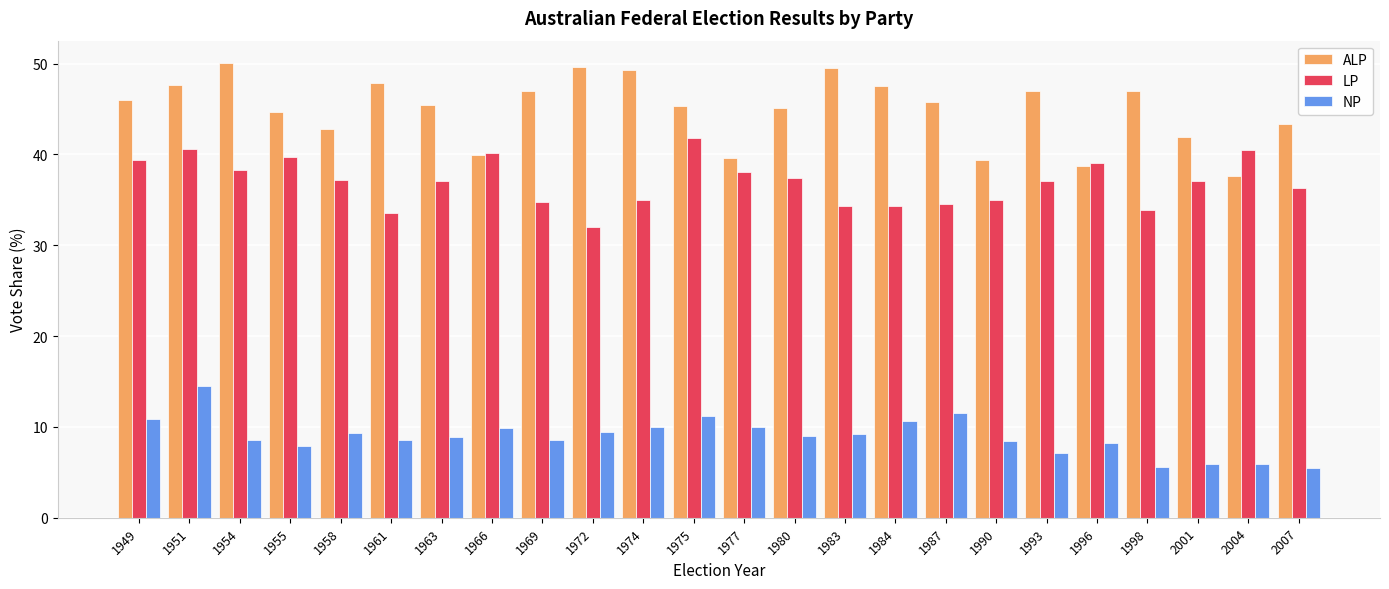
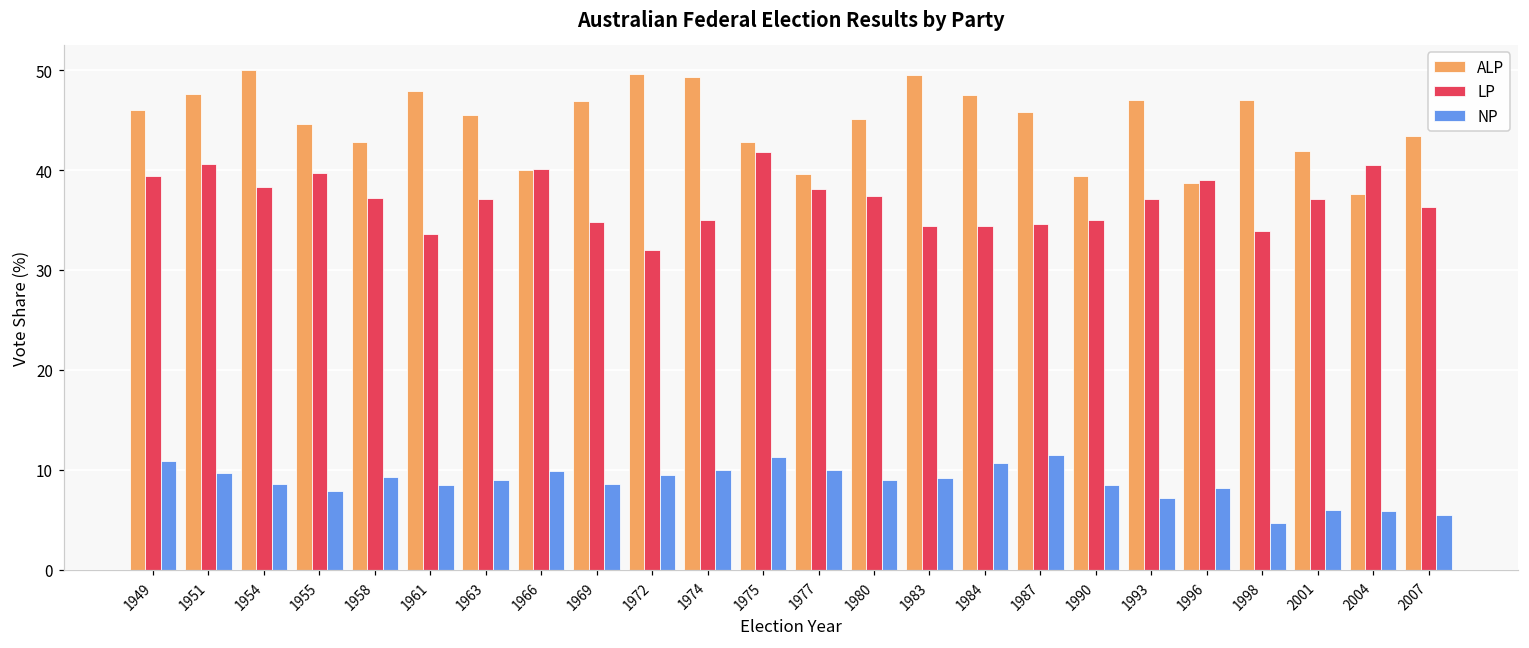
  {
    "ALP": {
      "1949": 46,
      "1951": 48,
      "1954": 50,
      "1955": 45,
      "1958": 43,
      "1961": 48,
      "1963": 45,
      "1966": 40,
      "1969": 47,
      "1972": 50,
      "1974": 49,
-     "1975": 45,
+     "1975": 43,
      "1977": 40,
      "1980": 45,
      "1983": 49,
      "1984": 48,
      "1987": 46,
      "1990": 39,
      "1993": 47,
      "1996": 39,
      "1998": 47,
      "2001": 42,
      "2004": 38,
      "2007": 43
    },
    "LP": {
      "1949": 39,
      "1951": 41,
      "1954": 38,
      "1955": 40,
      "1958": 37,
      "1961": 34,
      "1963": 37,
      "1966": 40,
      "1969": 35,
      "1972": 32,
      "1974": 35,
      "1975": 42,
      "1977": 38,
      "1980": 37,
      "1983": 34,
      "1984": 34,
      "1987": 35,
      "1990": 35,
      "1993": 37,
      "1996": 39,
      "1998": 34,
      "2001": 37,
      "2004": 40,
      "2007": 36
    },
    "NP": {
      "1949": 11,
-     "1951": 14,
+     "1951": 10,
      "1954": 9,
      "1955": 8,
      "1958": 9,
      "1961": 9,
      "1963": 9,
      "1966": 10,
      "1969": 9,
      "1972": 9,
      "1974": 10,
      "1975": 11,
      "1977": 10,
      "1980": 9,
      "1983": 9,
      "1984": 11,
      "1987": 12,
      "1990": 8,
      "1993": 7,
      "1996": 8,
-     "1998": 6,
+     "1998": 5,
      "2001": 6,
      "2004": 6,
      "2007": 5
    }
  }
